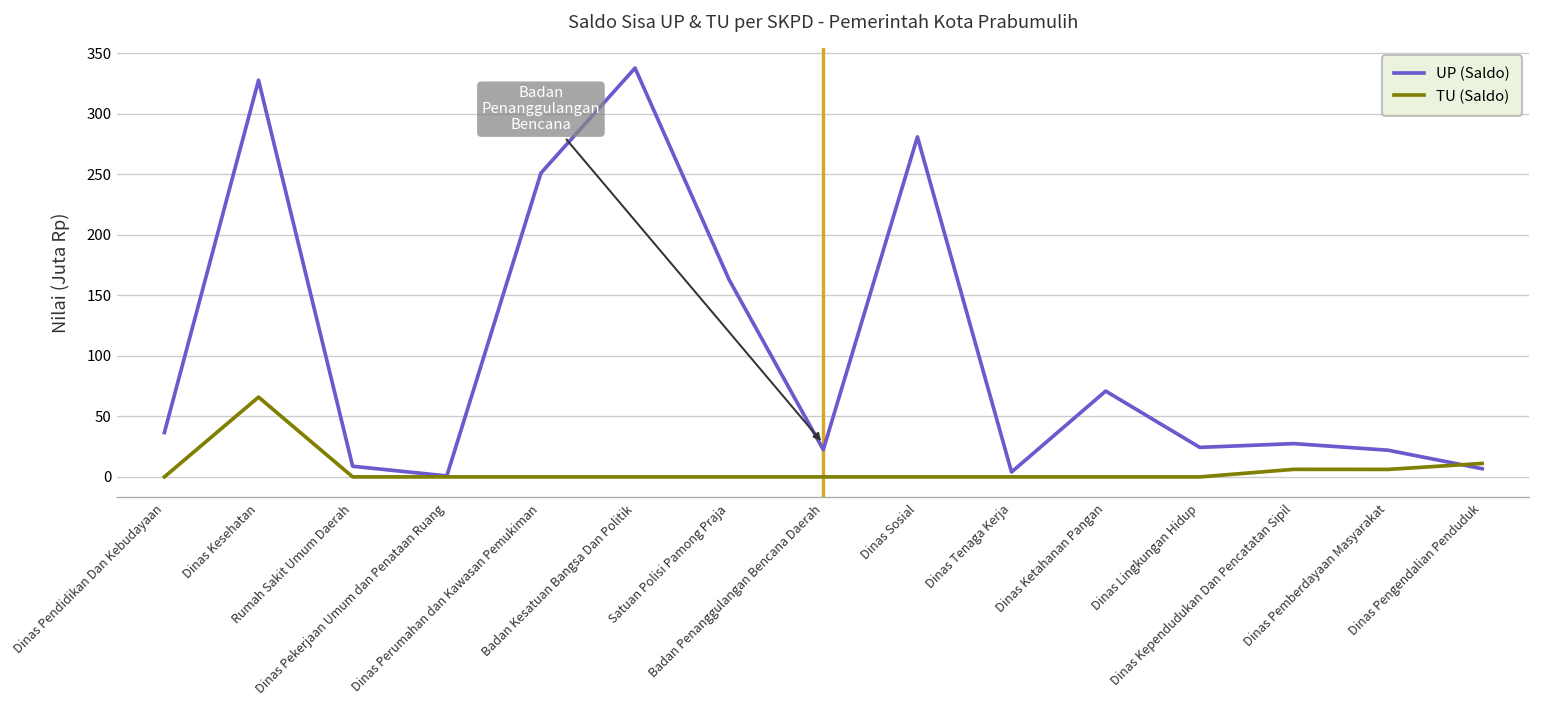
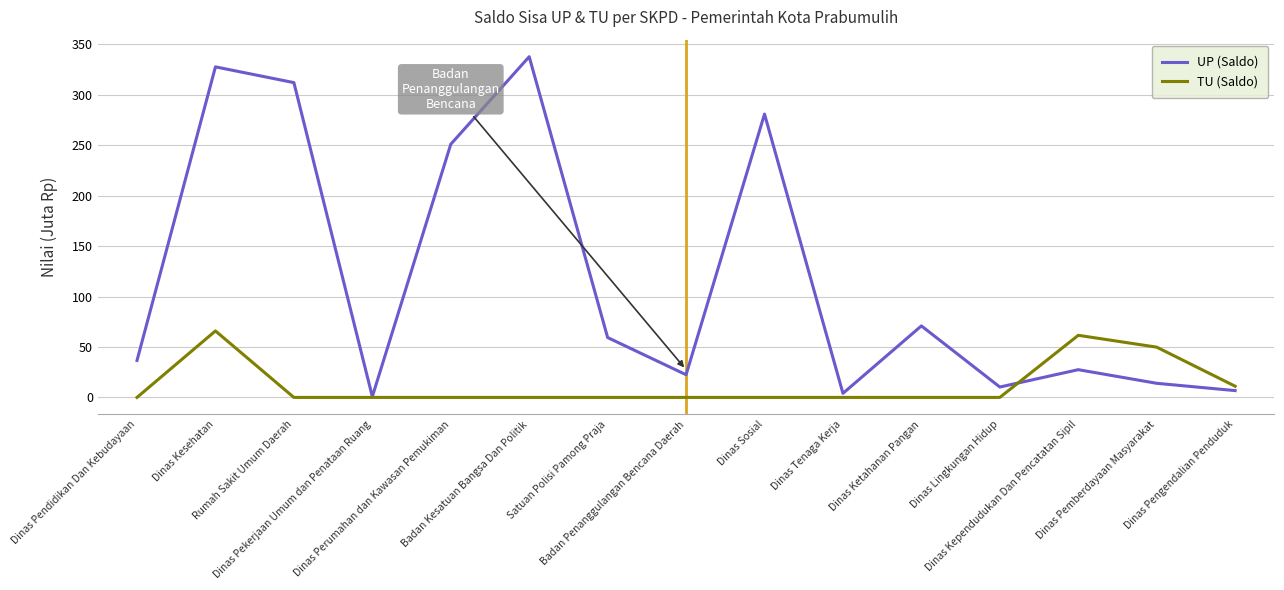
  {
    "UP (Saldo)": {
      "Dinas Pendidikan Dan Kebudayaan": 37,
      "Dinas Kesehatan": 328,
-     "Rumah Sakit Umum Daerah": 9,
+     "Rumah Sakit Umum Daerah": 312,
      "Dinas Perumahan dan Kawasan Pemukiman": 251,
      "Badan Kesatuan Bangsa Dan Politik": 338,
-     "Satuan Polisi Pamong Praja": 163,
+     "Satuan Polisi Pamong Praja": 59,
      "Badan Penanggulangan Bencana Daerah": 22,
      "Dinas Sosial": 281,
      "Dinas Tenaga Kerja": 4,
      "Dinas Ketahanan Pangan": 71,
-     "Dinas Lingkungan Hidup": 24,
+     "Dinas Lingkungan Hidup": 10,
      "Dinas Kependudukan Dan Pencatatan Sipil": 27,
-     "Dinas Pemberdayaan Masyarakat": 22,
+     "Dinas Pemberdayaan Masyarakat": 14,
      "Dinas Pengendalian Penduduk": 7
    },
    "TU (Saldo)": {
      "Dinas Pendidikan Dan Kebudayaan": 0,
      "Dinas Kesehatan": 66,
      "Rumah Sakit Umum Daerah": 0,
      "Dinas Perumahan dan Kawasan Pemukiman": 0,
      "Badan Kesatuan Bangsa Dan Politik": 0,
      "Satuan Polisi Pamong Praja": 0,
      "Badan Penanggulangan Bencana Daerah": 0,
      "Dinas Sosial": 0,
      "Dinas Tenaga Kerja": 0,
      "Dinas Ketahanan Pangan": 0,
      "Dinas Lingkungan Hidup": 0,
-     "Dinas Kependudukan Dan Pencatatan Sipil": 6,
-     "Dinas Pemberdayaan Masyarakat": 6,
+     "Dinas Kependudukan Dan Pencatatan Sipil": 62,
+     "Dinas Pemberdayaan Masyarakat": 50,
      "Dinas Pengendalian Penduduk": 11
    }
  }
